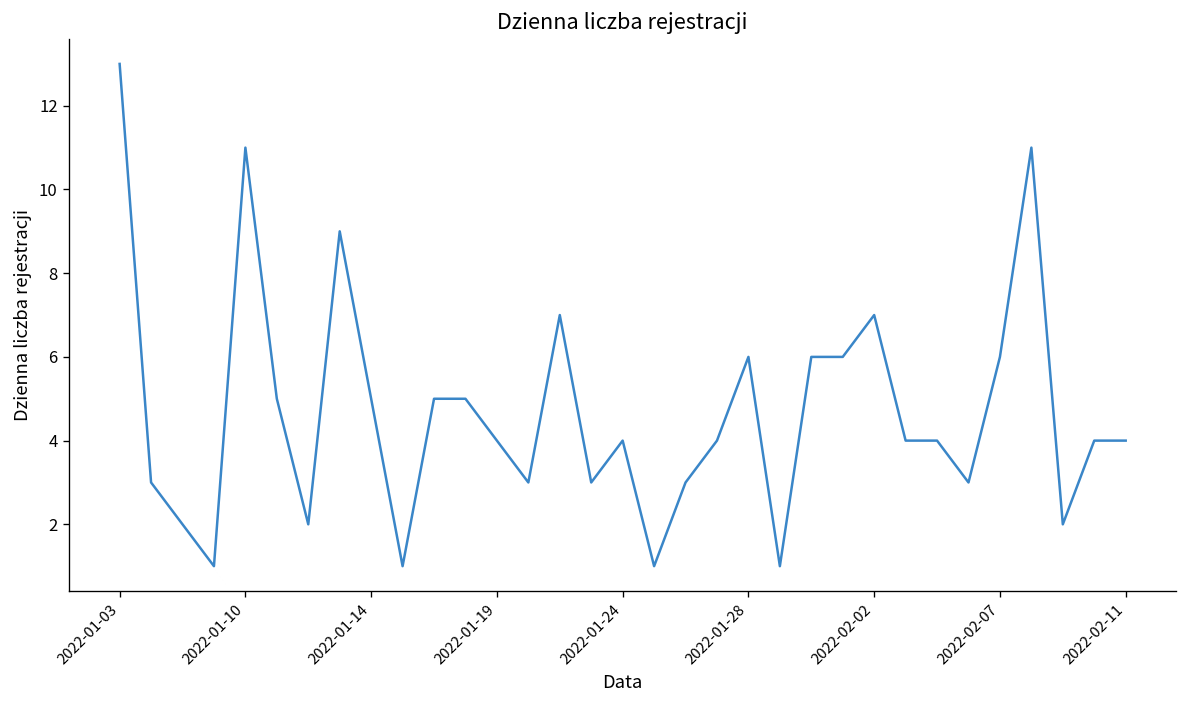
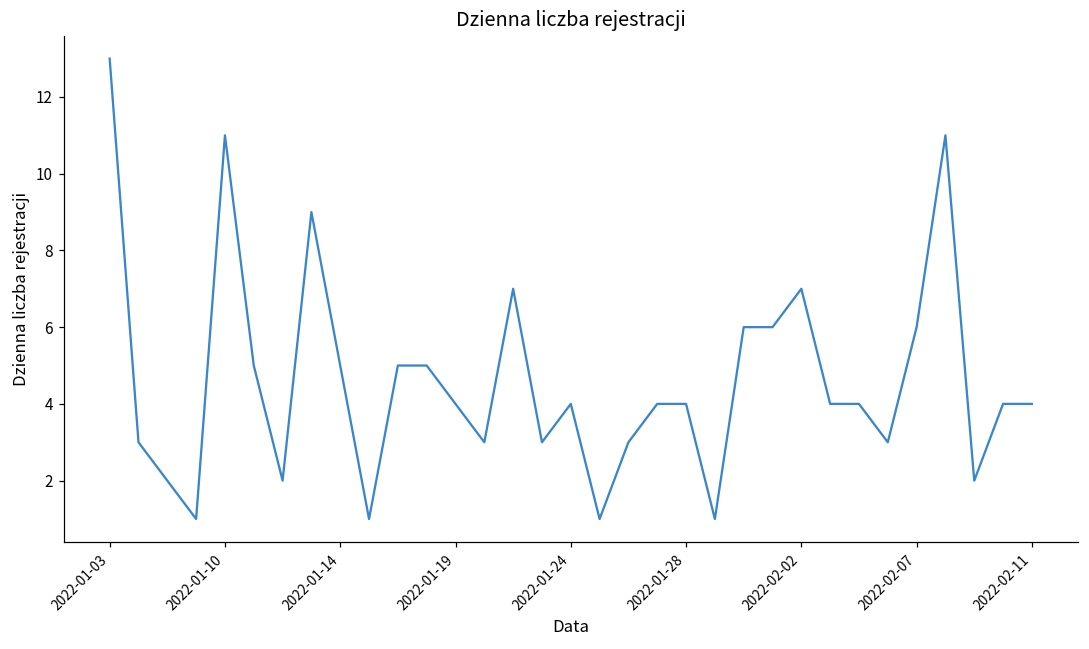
  {
    "2022-01-03": 13,
    "2022-01-10": 11,
    "2022-01-14": 5,
    "2022-01-19": 4,
    "2022-01-24": 4,
-   "2022-01-28": 6,
+   "2022-01-28": 4,
    "2022-02-02": 7,
    "2022-02-07": 6,
    "2022-02-11": 4
  }
